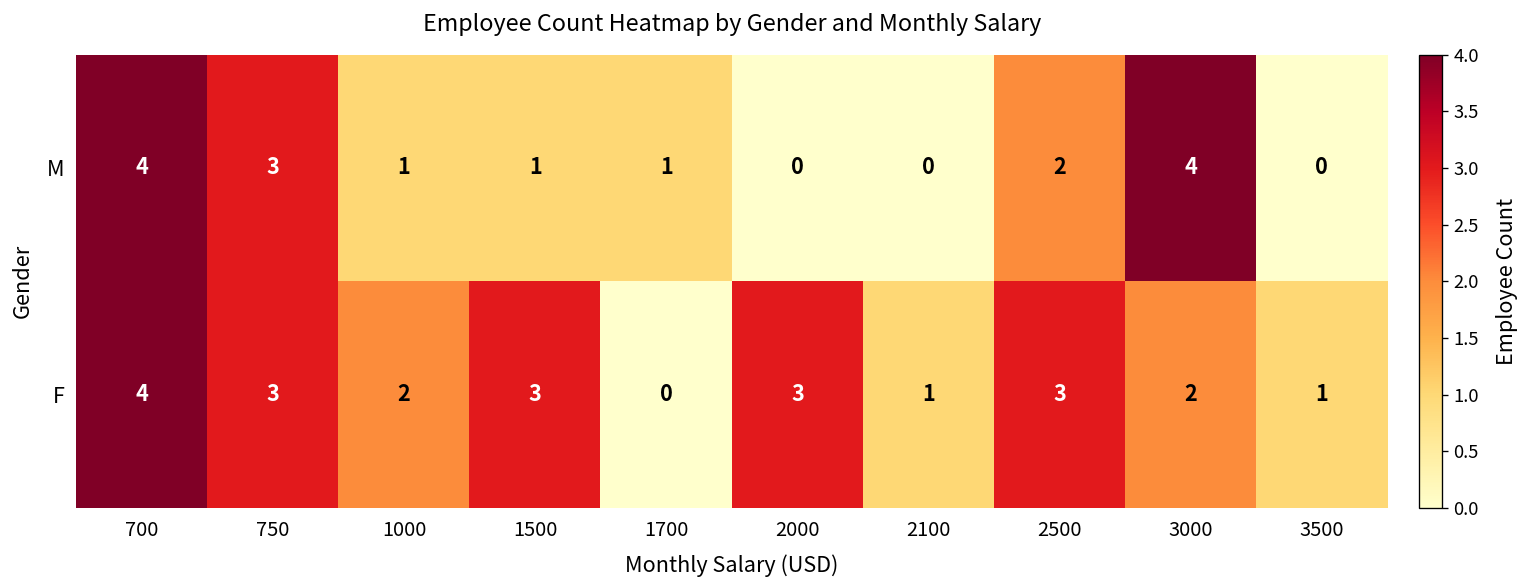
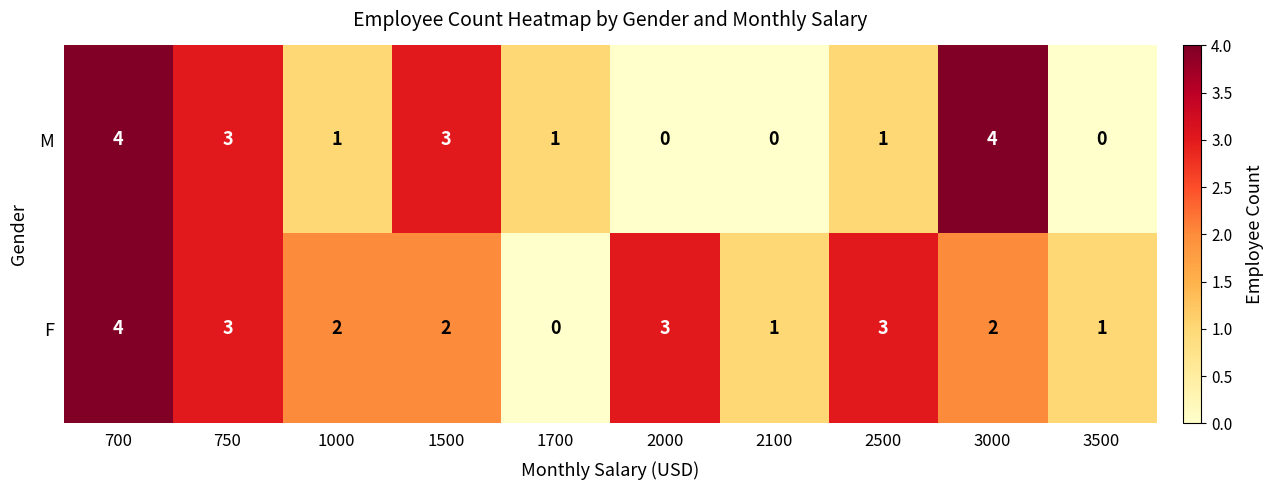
  {
    "M": {
      "700": 4,
      "750": 3,
      "1000": 1,
-     "1500": 1,
+     "1500": 3,
      "1700": 1,
      "2000": 0,
      "2100": 0,
-     "2500": 2,
+     "2500": 1,
      "3000": 4,
      "3500": 0
    },
    "F": {
      "700": 4,
      "750": 3,
      "1000": 2,
-     "1500": 3,
+     "1500": 2,
      "1700": 0,
      "2000": 3,
      "2100": 1,
      "2500": 3,
      "3000": 2,
      "3500": 1
    }
  }
